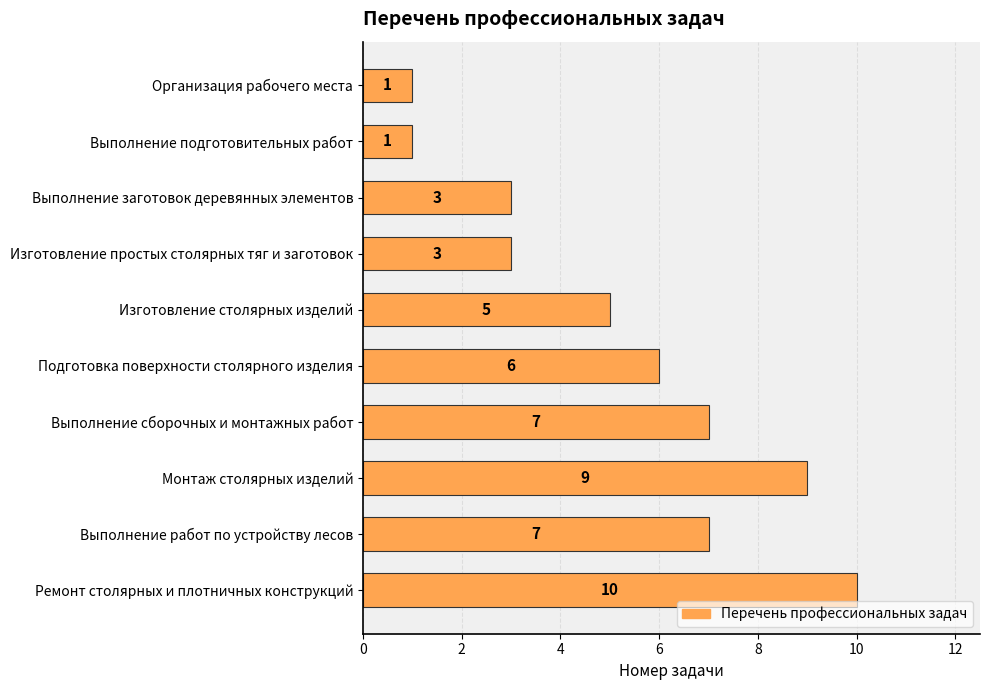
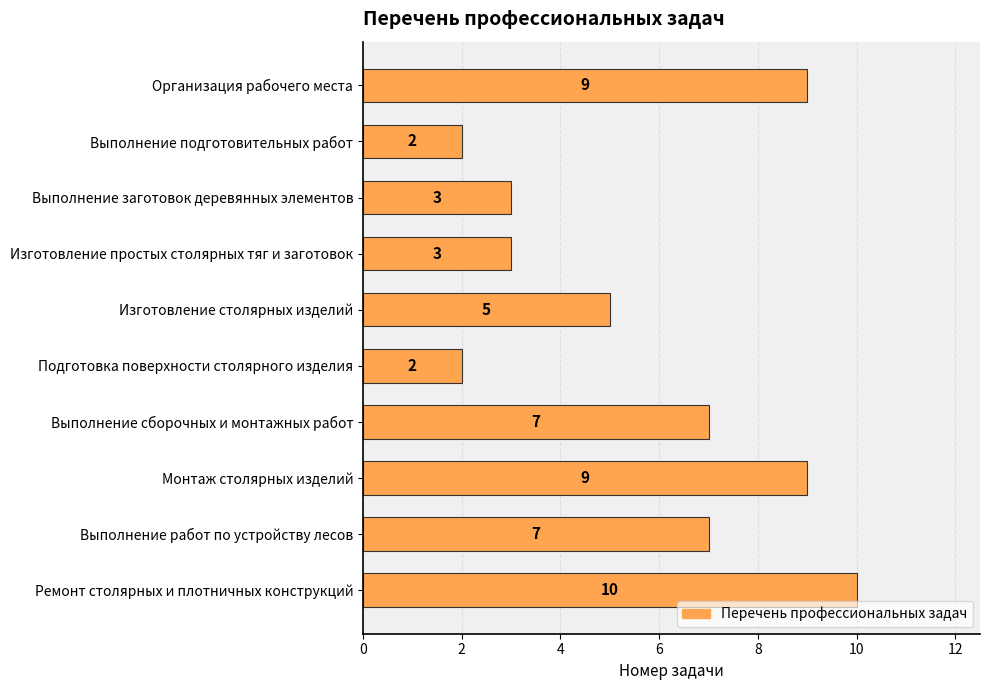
  {
-   "Организация рабочего места": 1,
-   "Выполнение подготовительных работ": 1,
+   "Организация рабочего места": 9,
+   "Выполнение подготовительных работ": 2,
    "Выполнение заготовок деревянных элементов": 3,
    "Изготовление простых столярных тяг и заготовок": 3,
    "Изготовление столярных изделий": 5,
-   "Подготовка поверхности столярного изделия": 6,
+   "Подготовка поверхности столярного изделия": 2,
    "Выполнение сборочных и монтажных работ": 7,
    "Монтаж столярных изделий": 9,
    "Выполнение работ по устройству лесов": 7,
    "Ремонт столярных и плотничных конструкций": 10
  }
